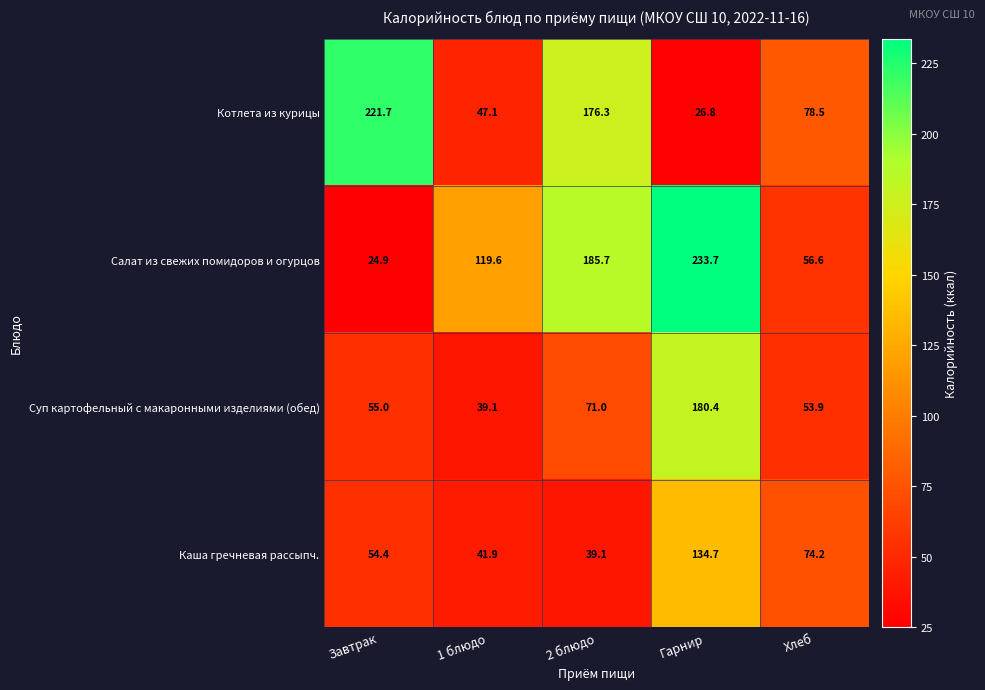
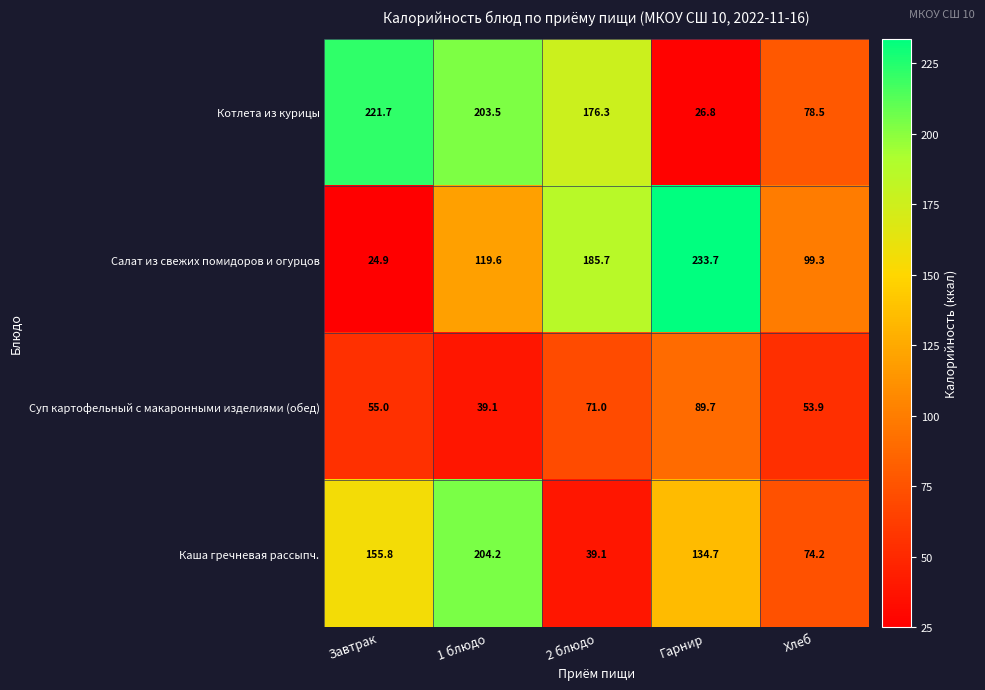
  {
    "Котлета из курицы": {
      "Завтрак": 221.7,
-     "1 блюдо": 47.1,
+     "1 блюдо": 203.5,
      "2 блюдо": 176.3,
      "Гарнир": 26.8,
      "Хлеб": 78.5
    },
    "Салат из свежих помидоров и огурцов": {
      "Завтрак": 24.9,
      "1 блюдо": 119.6,
      "2 блюдо": 185.7,
      "Гарнир": 233.7,
-     "Хлеб": 56.6
+     "Хлеб": 99.3
    },
    "Суп картофельный с макаронными изделиями (обед)": {
      "Завтрак": 55.0,
      "1 блюдо": 39.1,
      "2 блюдо": 71.0,
-     "Гарнир": 180.4,
+     "Гарнир": 89.7,
      "Хлеб": 53.9
    },
    "Каша гречневая рассыпч.": {
-     "Завтрак": 54.4,
-     "1 блюдо": 41.9,
+     "Завтрак": 155.8,
+     "1 блюдо": 204.2,
      "2 блюдо": 39.1,
      "Гарнир": 134.7,
      "Хлеб": 74.2
    }
  }
